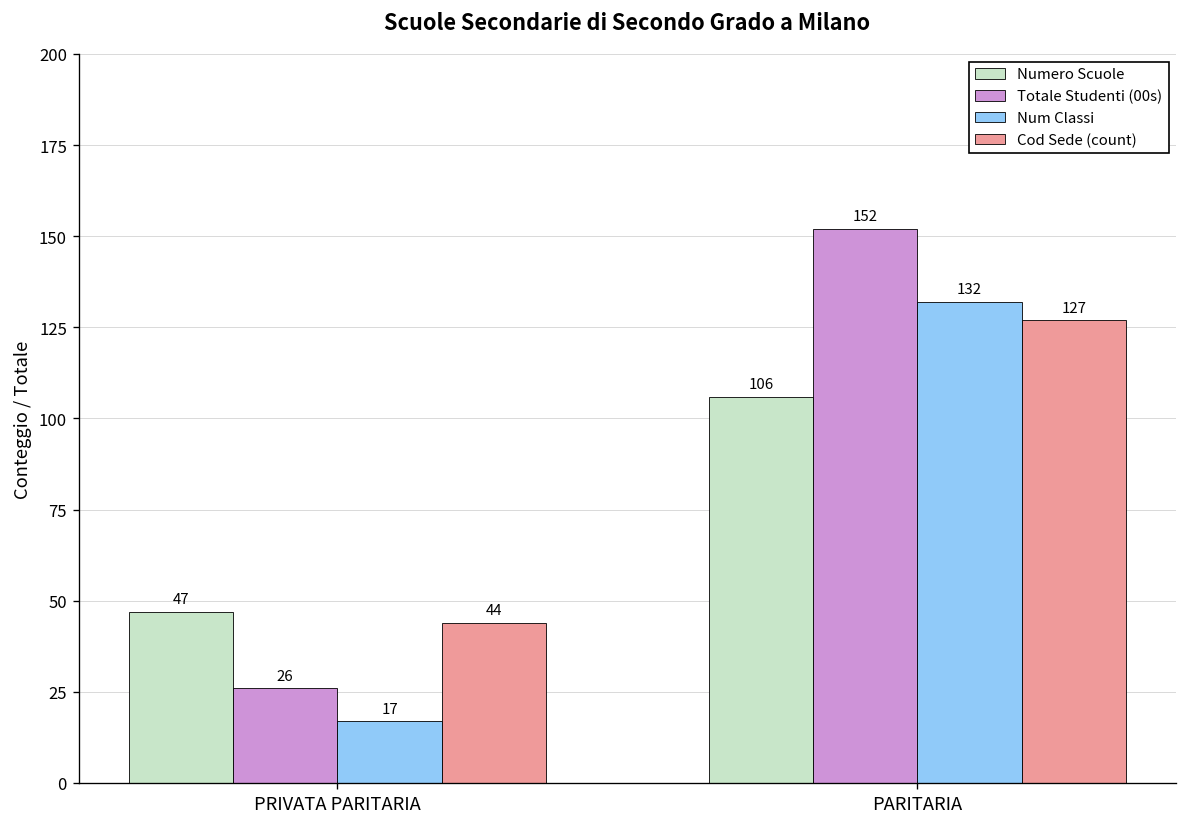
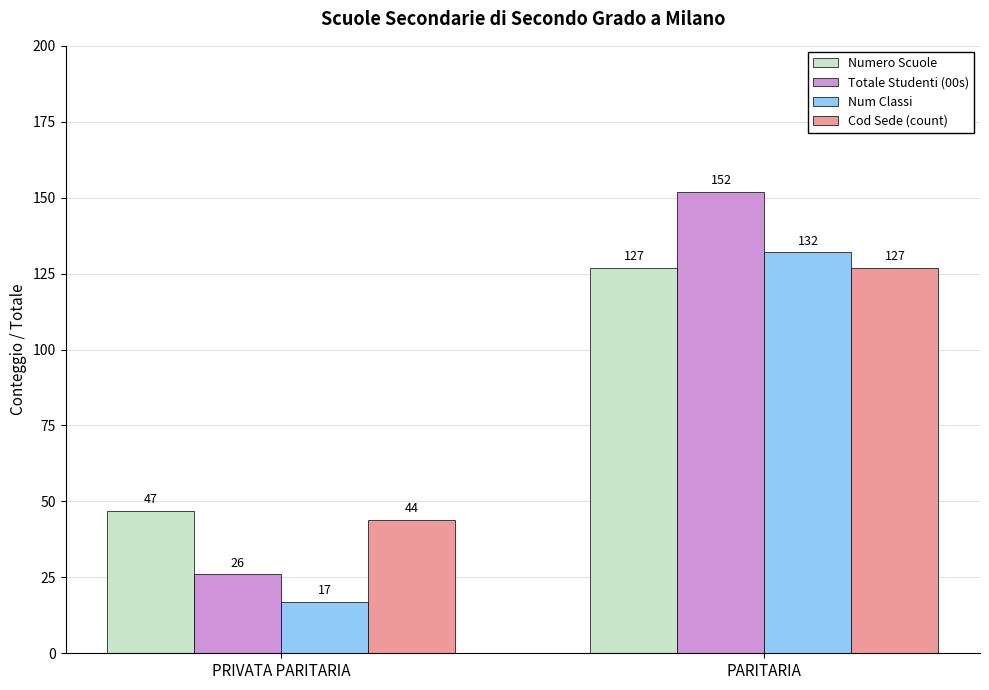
  {
    "Numero Scuole": {
      "PRIVATA PARITARIA": 47,
-     "PARITARIA": 106
+     "PARITARIA": 127
    },
    "Totale Studenti (00s)": {
      "PRIVATA PARITARIA": 26,
      "PARITARIA": 152
    },
    "Num Classi": {
      "PRIVATA PARITARIA": 17,
      "PARITARIA": 132
    },
    "Cod Sede (count)": {
      "PRIVATA PARITARIA": 44,
      "PARITARIA": 127
    }
  }
